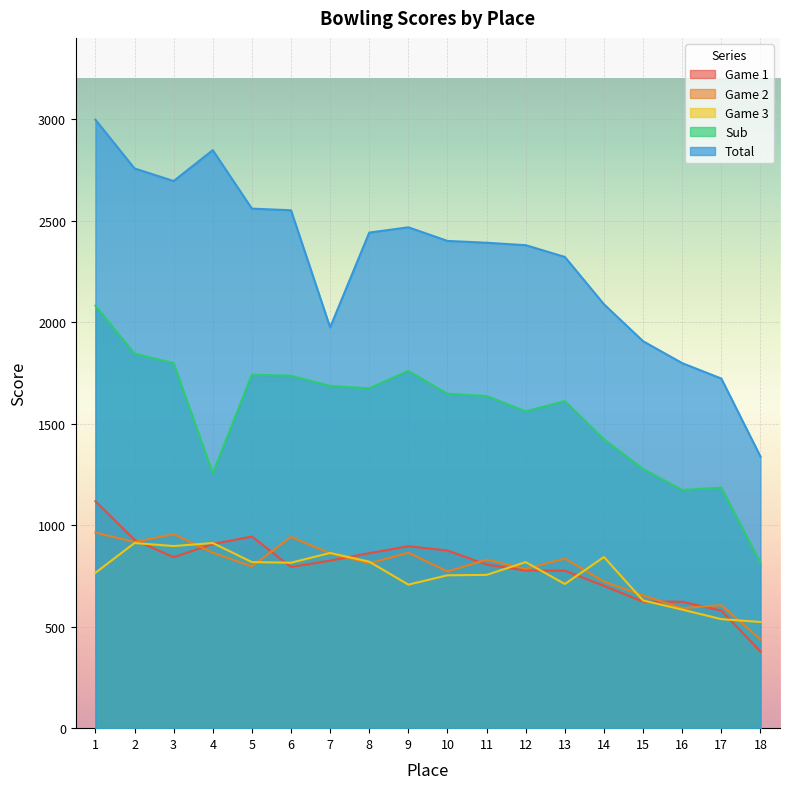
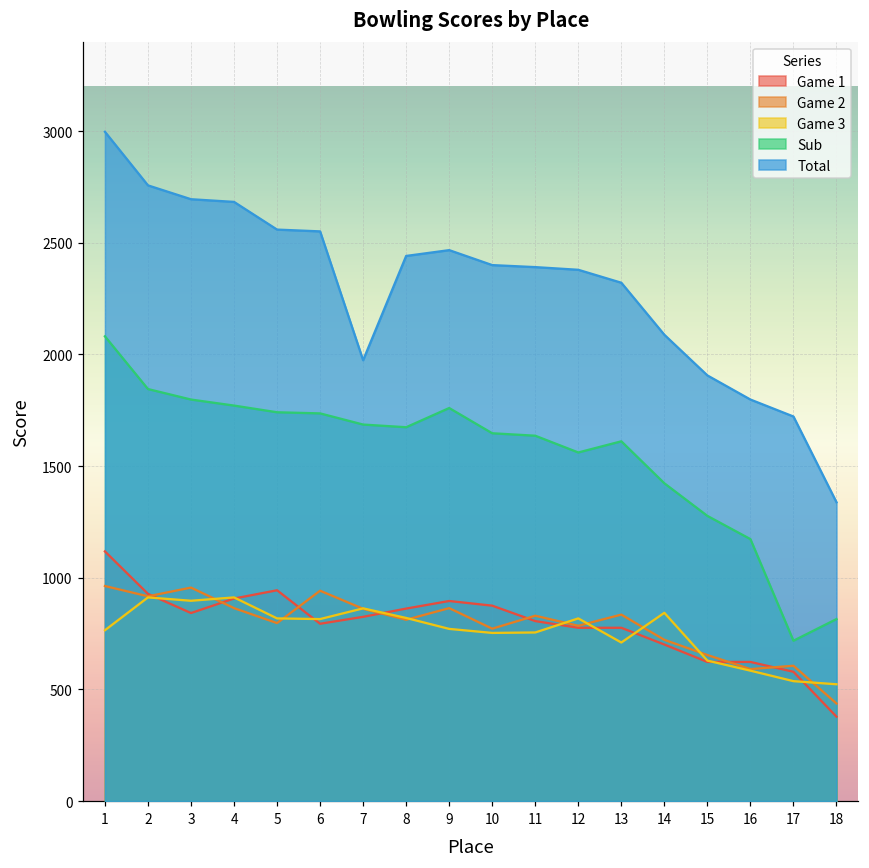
  {
    "Game 3": {
      "1": 770,
      "3": 900,
      "5": 820,
      "6": 820,
-     "9": 710,
+     "9": 770,
      "10": 750,
      "11": 760,
      "12": 820,
      "13": 710,
      "14": 840,
      "17": 540,
      "18": 520
    },
    "Sub": {
      "1": 2080,
      "2": 1850,
      "3": 1800,
-     "4": 1260,
+     "4": 1770,
      "5": 1740,
      "6": 1740,
      "7": 1690,
      "8": 1670,
      "9": 1760,
      "10": 1650,
      "11": 1640,
      "12": 1560,
      "13": 1610,
      "14": 1420,
      "15": 1280,
      "16": 1170,
-     "17": 1190,
+     "17": 720,
      "18": 820
    },
    "Total": {
      "1": 3000,
      "2": 2760,
      "3": 2700,
-     "4": 2850,
+     "4": 2680,
      "5": 2560,
      "6": 2550,
      "7": 1970,
      "8": 2440,
      "9": 2470,
      "10": 2400,
      "11": 2390,
      "12": 2380,
      "13": 2320,
      "14": 2090,
      "15": 1910,
      "16": 1800,
      "17": 1720,
      "18": 1340
    }
  }
